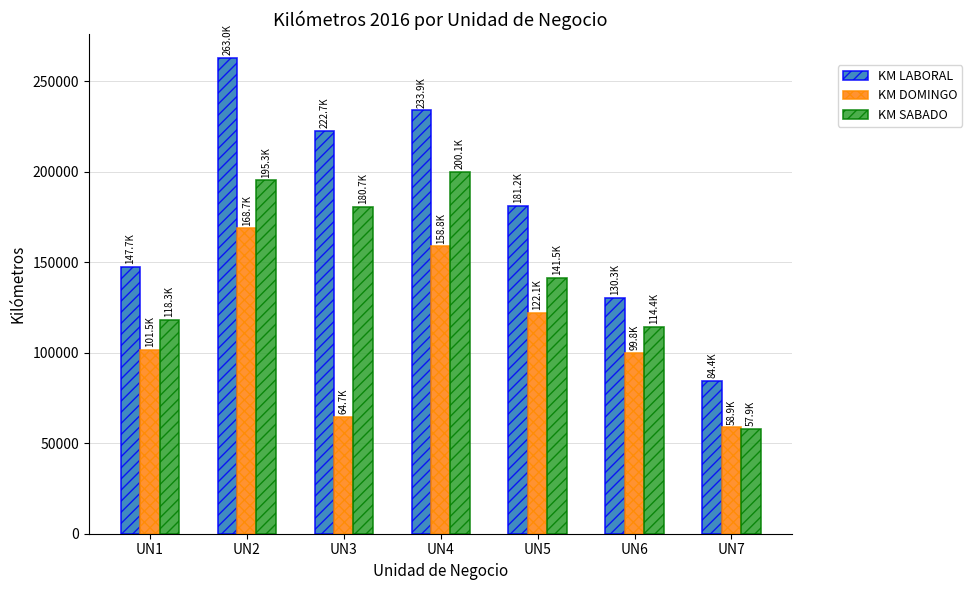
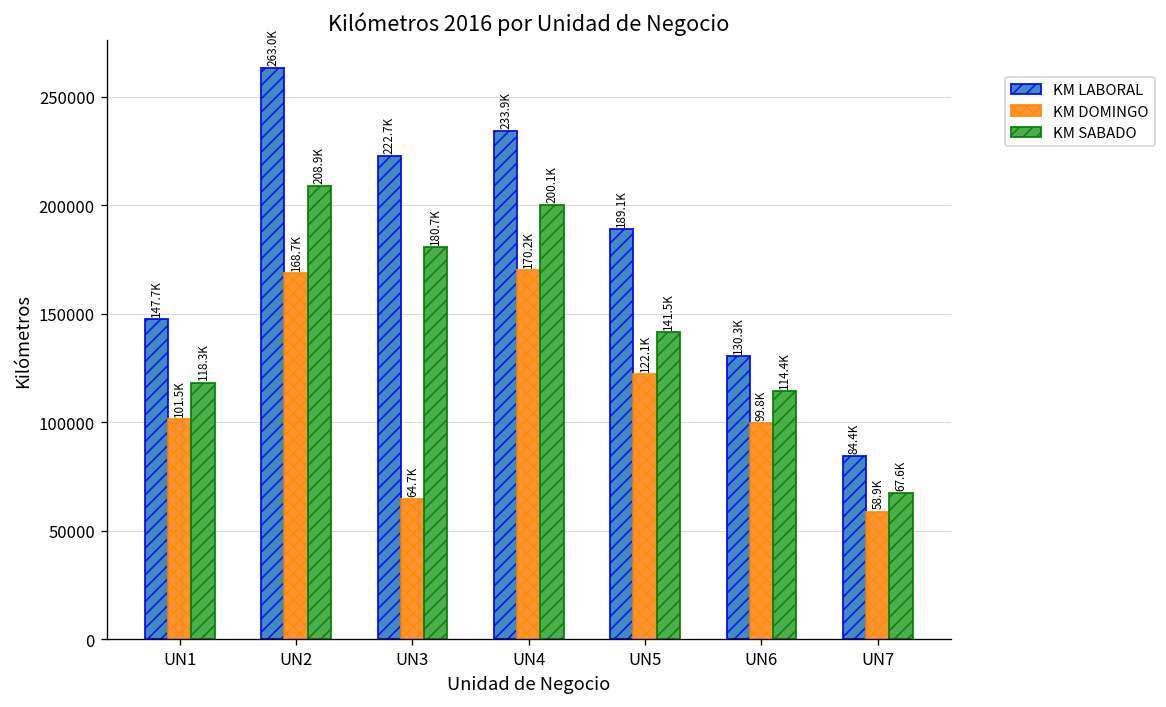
  {
    "KM LABORAL": {
      "UN1": "147.7K",
      "UN2": "263.0K",
      "UN3": "222.7K",
      "UN4": "233.9K",
-     "UN5": "181.2K",
+     "UN5": "189.1K",
      "UN6": "130.3K",
      "UN7": "84.4K"
    },
    "KM DOMINGO": {
      "UN1": "101.5K",
      "UN2": "168.7K",
      "UN3": "64.7K",
-     "UN4": "158.8K",
+     "UN4": "170.2K",
      "UN5": "122.1K",
      "UN6": "99.8K",
      "UN7": "58.9K"
    },
    "KM SABADO": {
      "UN1": "118.3K",
-     "UN2": "195.3K",
+     "UN2": "208.9K",
      "UN3": "180.7K",
      "UN4": "200.1K",
      "UN5": "141.5K",
      "UN6": "114.4K",
-     "UN7": "57.9K"
+     "UN7": "67.6K"
    }
  }
